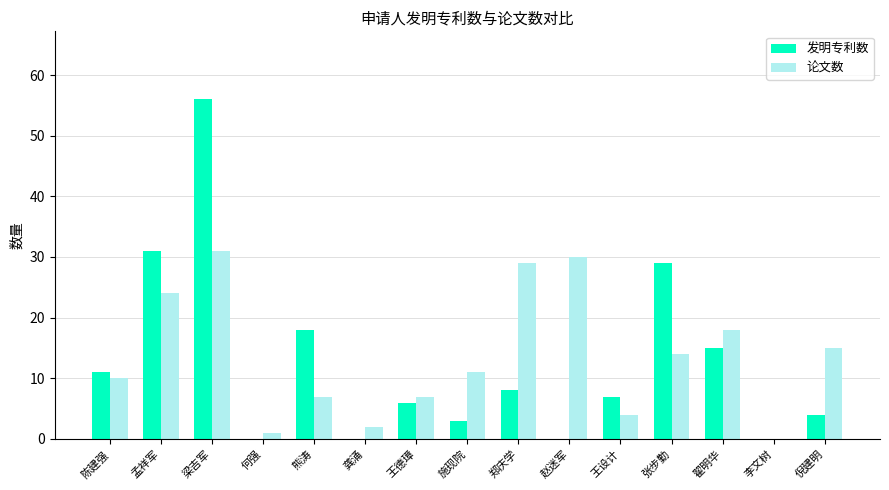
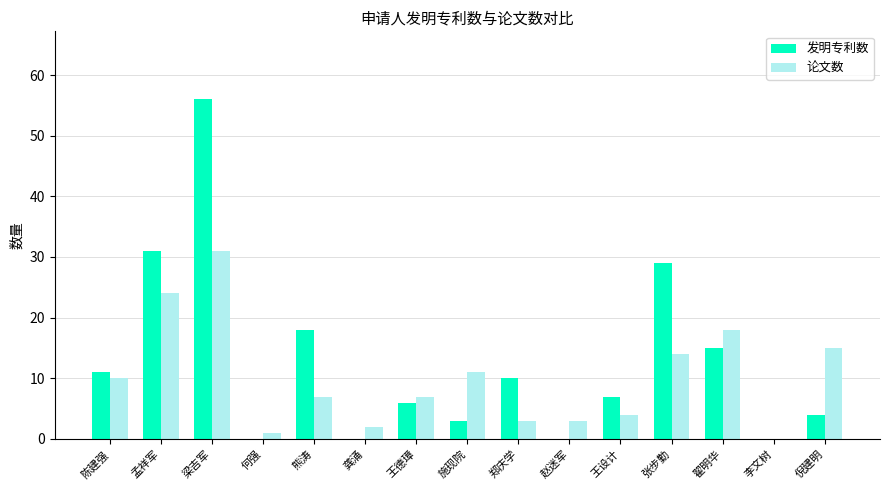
  {
    "发明专利数": {
      "陈建强": 11,
      "孟祥军": 31,
      "梁吉军": 56,
      "何强": 0,
      "熊涛": 18,
      "龚涌": 0,
      "王德璋": 6,
      "施现院": 3,
-     "郑庆学": 8,
+     "郑庆学": 10,
      "赵迷军": 0,
      "王设计": 7,
      "张步勤": 29,
      "翟明华": 15,
      "李文树": 0,
      "倪建明": 4
    },
    "论文数": {
      "陈建强": 10,
      "孟祥军": 24,
      "梁吉军": 31,
      "何强": 1,
      "熊涛": 7,
      "龚涌": 2,
      "王德璋": 7,
      "施现院": 11,
-     "郑庆学": 29,
-     "赵迷军": 30,
+     "郑庆学": 3,
+     "赵迷军": 3,
      "王设计": 4,
      "张步勤": 14,
      "翟明华": 18,
      "李文树": 0,
      "倪建明": 15
    }
  }
